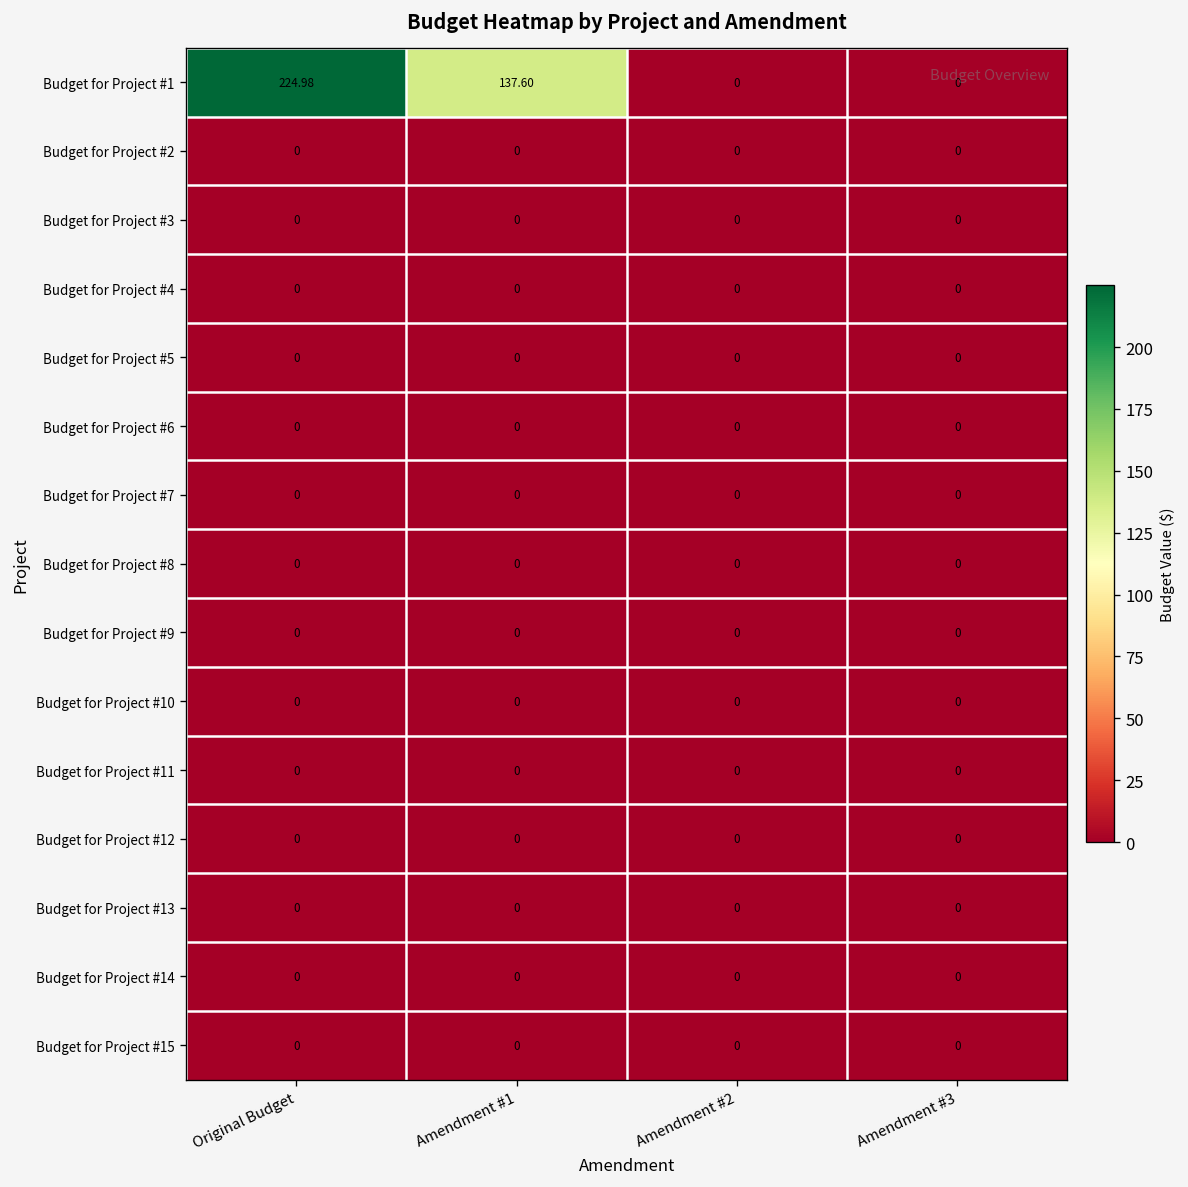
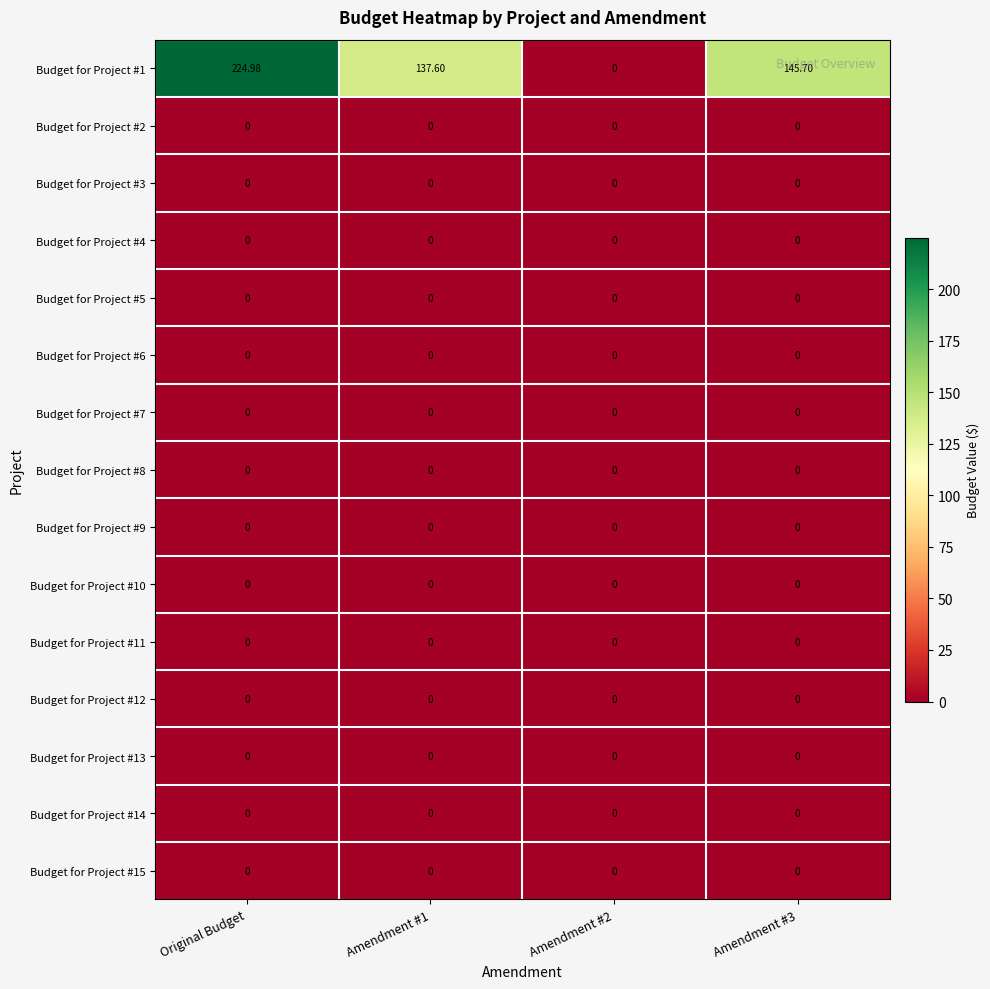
  {
    "Budget for Project #1": {
      "Original Budget": 224.98,
      "Amendment #1": 137.60,
      "Amendment #2": 0,
-     "Amendment #3": 0
+     "Amendment #3": 145.70
    },
    "Budget for Project #2": {
      "Original Budget": 0,
      "Amendment #1": 0,
      "Amendment #2": 0,
      "Amendment #3": 0
    },
    "Budget for Project #3": {
      "Original Budget": 0,
      "Amendment #1": 0,
      "Amendment #2": 0,
      "Amendment #3": 0
    },
    "Budget for Project #4": {
      "Original Budget": 0,
      "Amendment #1": 0,
      "Amendment #2": 0,
      "Amendment #3": 0
    },
    "Budget for Project #5": {
      "Original Budget": 0,
      "Amendment #1": 0,
      "Amendment #2": 0,
      "Amendment #3": 0
    },
    "Budget for Project #6": {
      "Original Budget": 0,
      "Amendment #1": 0,
      "Amendment #2": 0,
      "Amendment #3": 0
    },
    "Budget for Project #7": {
      "Original Budget": 0,
      "Amendment #1": 0,
      "Amendment #2": 0,
      "Amendment #3": 0
    },
    "Budget for Project #8": {
      "Original Budget": 0,
      "Amendment #1": 0,
      "Amendment #2": 0,
      "Amendment #3": 0
    },
    "Budget for Project #9": {
      "Original Budget": 0,
      "Amendment #1": 0,
      "Amendment #2": 0,
      "Amendment #3": 0
    },
    "Budget for Project #10": {
      "Original Budget": 0,
      "Amendment #1": 0,
      "Amendment #2": 0,
      "Amendment #3": 0
    },
    "Budget for Project #11": {
      "Original Budget": 0,
      "Amendment #1": 0,
      "Amendment #2": 0,
      "Amendment #3": 0
    },
    "Budget for Project #12": {
      "Original Budget": 0,
      "Amendment #1": 0,
      "Amendment #2": 0,
      "Amendment #3": 0
    },
    "Budget for Project #13": {
      "Original Budget": 0,
      "Amendment #1": 0,
      "Amendment #2": 0,
      "Amendment #3": 0
    },
    "Budget for Project #14": {
      "Original Budget": 0,
      "Amendment #1": 0,
      "Amendment #2": 0,
      "Amendment #3": 0
    },
    "Budget for Project #15": {
      "Original Budget": 0,
      "Amendment #1": 0,
      "Amendment #2": 0,
      "Amendment #3": 0
    }
  }
